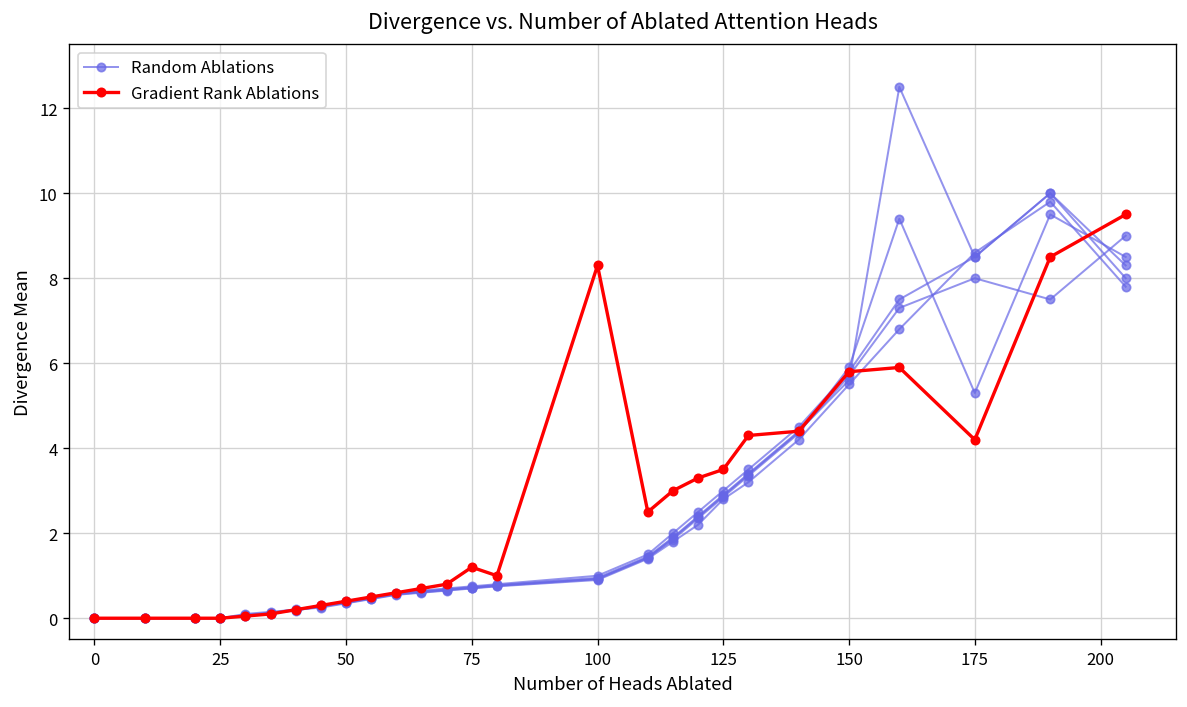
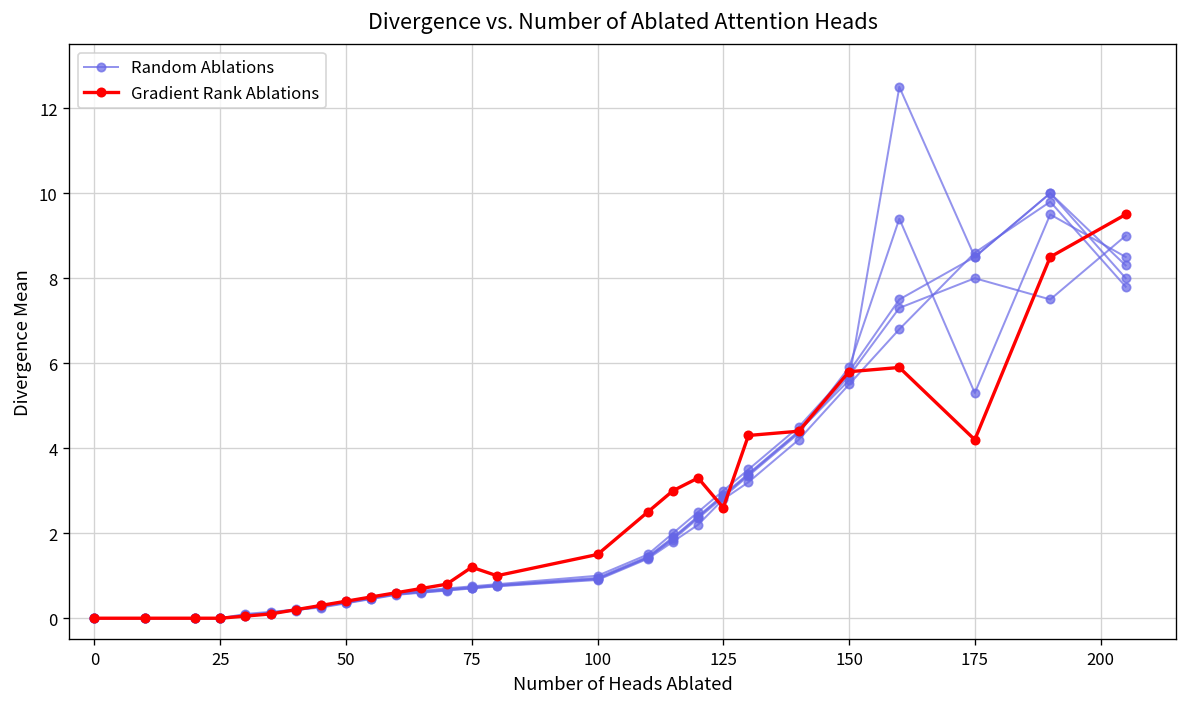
  {
    "Gradient Rank Ablations": {
      "75": 1.2,
-     "100": 8.3,
-     "125": 3.5,
+     "100": 1.5,
+     "125": 2.6,
      "175": 4.2
    }
  }
